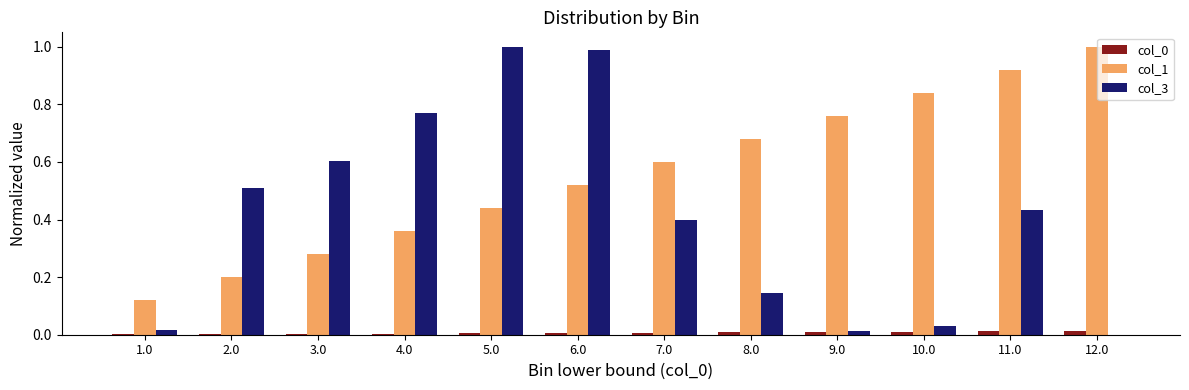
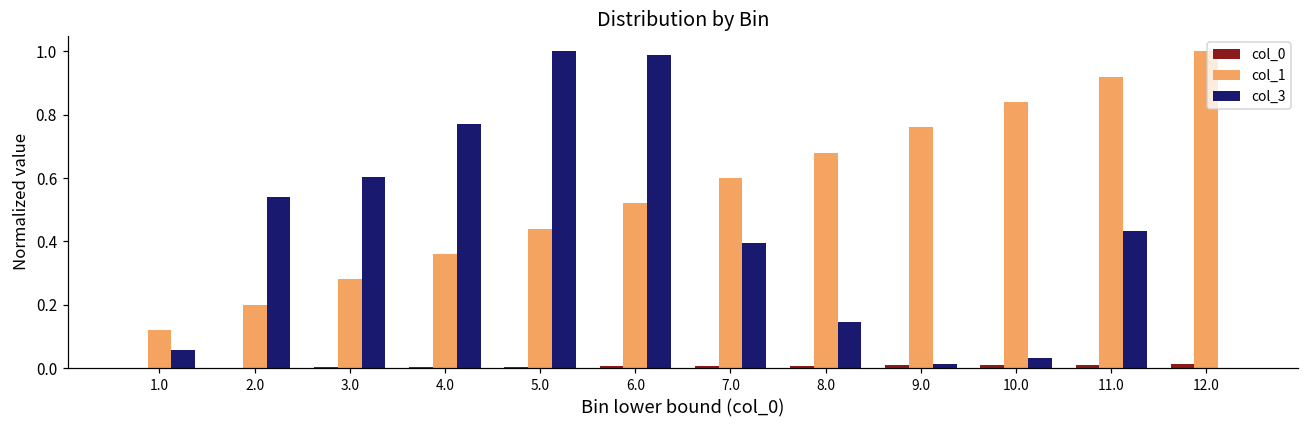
  {
    "col_0": {
      "9.0": 0.01,
      "10.0": 0.01,
      "11.0": 0.01,
      "12.0": 0.01
    },
    "col_1": {
      "1.0": 0.12,
      "2.0": 0.20,
      "3.0": 0.28,
      "4.0": 0.36,
      "5.0": 0.44,
      "6.0": 0.52,
      "7.0": 0.60,
      "8.0": 0.68,
      "9.0": 0.76,
      "10.0": 0.84,
      "11.0": 0.92,
      "12.0": 1.00
    },
    "col_3": {
-     "1.0": 0.02,
-     "2.0": 0.51,
+     "1.0": 0.06,
+     "2.0": 0.54,
      "3.0": 0.60,
      "4.0": 0.77,
      "5.0": 1.00,
      "6.0": 0.99,
      "7.0": 0.40,
      "8.0": 0.14,
      "9.0": 0.01,
      "10.0": 0.03,
      "11.0": 0.43,
      "12.0": 0.00
    }
  }
